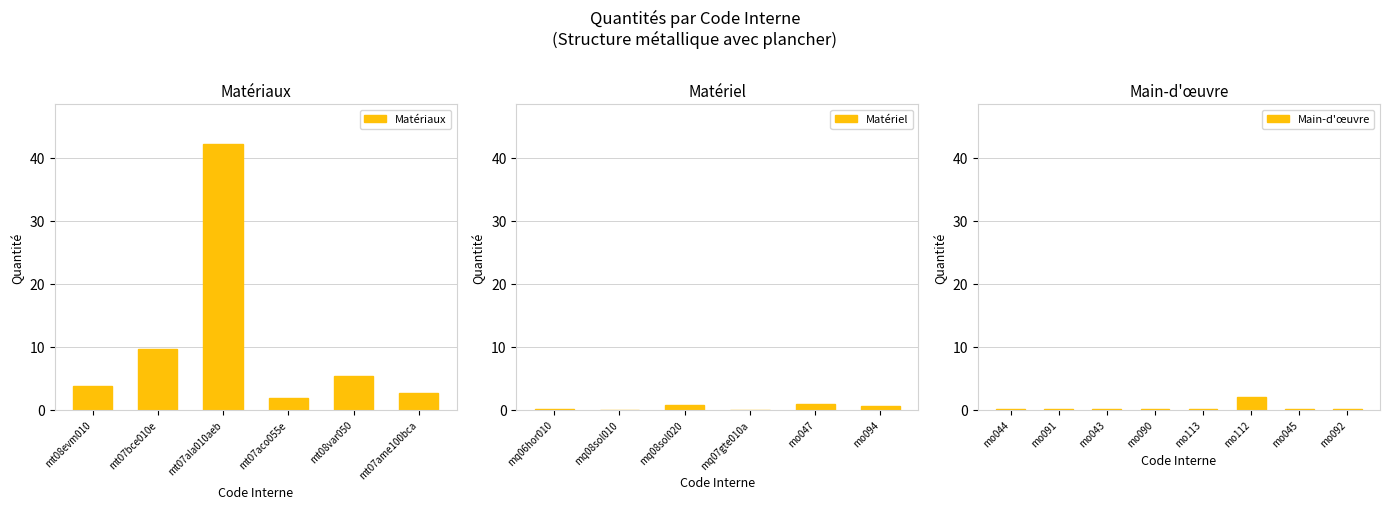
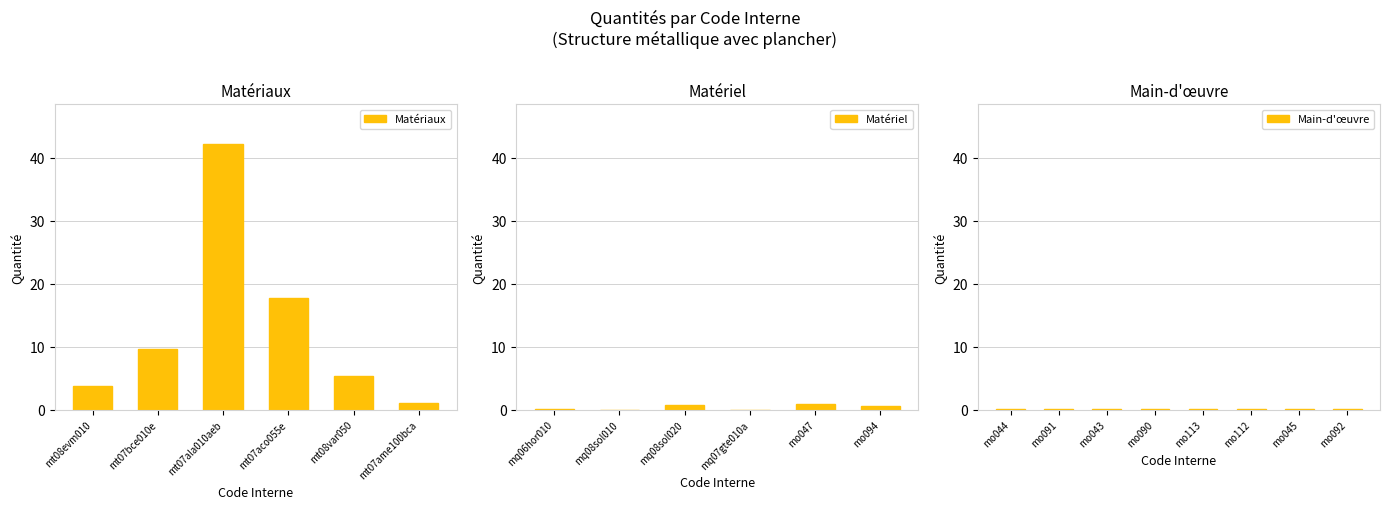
  {
    "Matériaux": {
      "mt08evm010": 4,
      "mt07bce010e": 10,
      "mt07ala010aeb": 42,
-     "mt07aco055e": 2,
+     "mt07aco055e": 18,
      "mt08var050": 5,
-     "mt07ame100bca": 3
+     "mt07ame100bca": 1
    },
    "Matériel": {
      "mq08sol020": 1,
      "mo047": 1,
      "mo094": 1
    },
    "Main-d'œuvre": {
-     "mo112": 2
+     "mo112": 0
    }
  }
